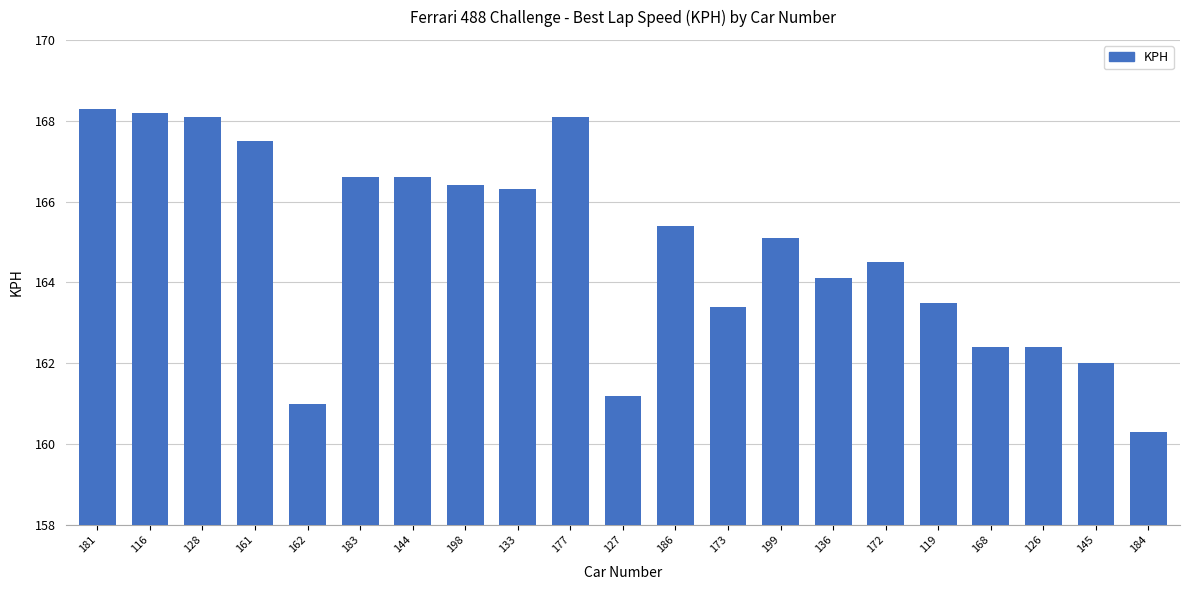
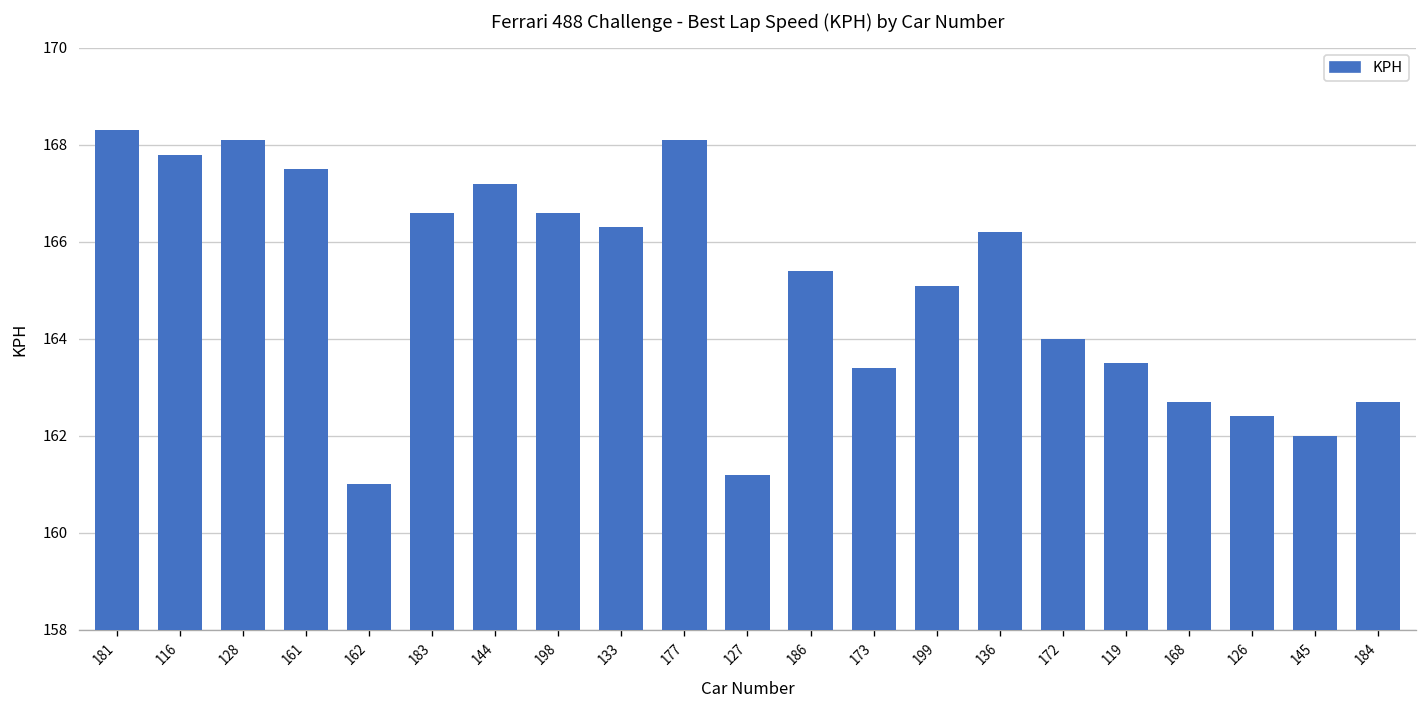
  {
    "181": 168.3,
-   "116": 168.2,
+   "116": 167.8,
    "128": 168.1,
    "161": 167.5,
    "162": 161.0,
    "183": 166.6,
-   "144": 166.6,
-   "198": 166.4,
+   "144": 167.2,
+   "198": 166.6,
    "133": 166.3,
    "177": 168.1,
    "127": 161.2,
    "186": 165.4,
    "173": 163.4,
    "199": 165.1,
-   "136": 164.1,
-   "172": 164.5,
+   "136": 166.2,
+   "172": 164.0,
    "119": 163.5,
-   "168": 162.4,
+   "168": 162.7,
    "126": 162.4,
    "145": 162.0,
-   "184": 160.3
+   "184": 162.7
  }
